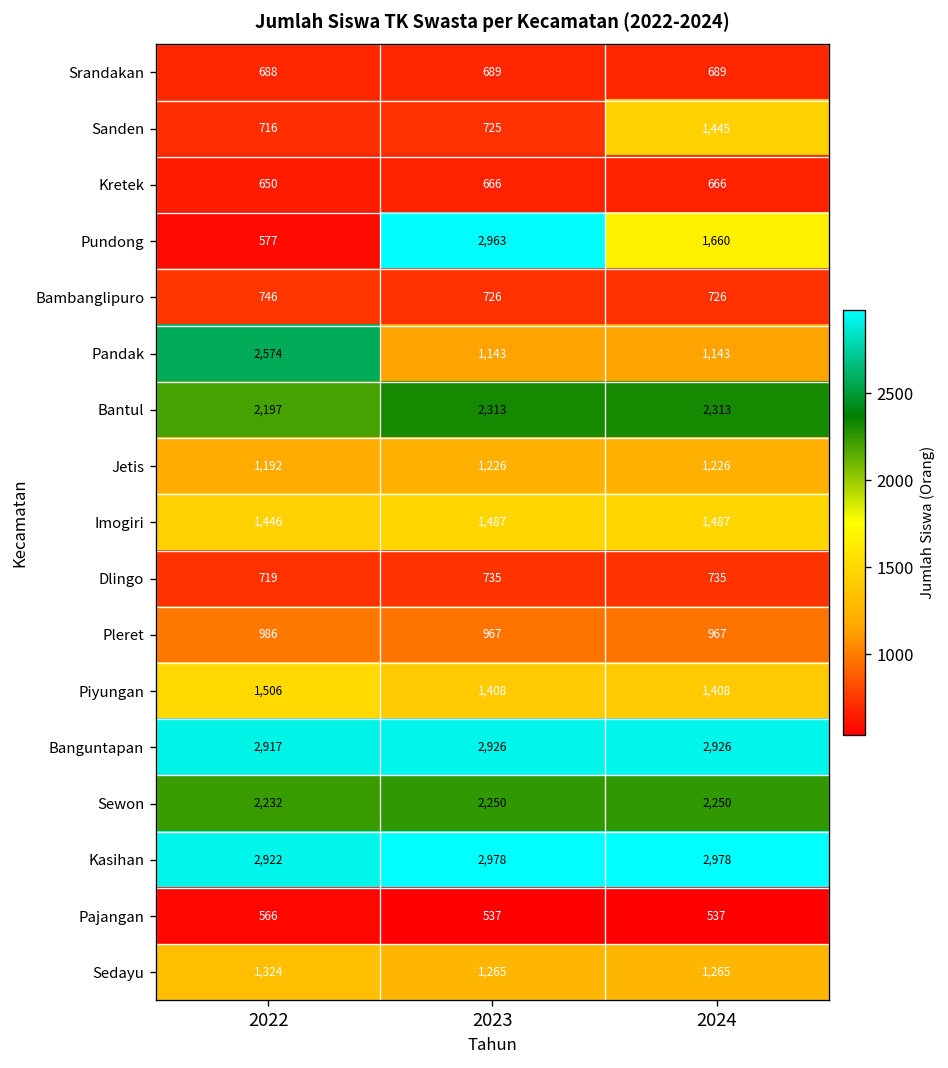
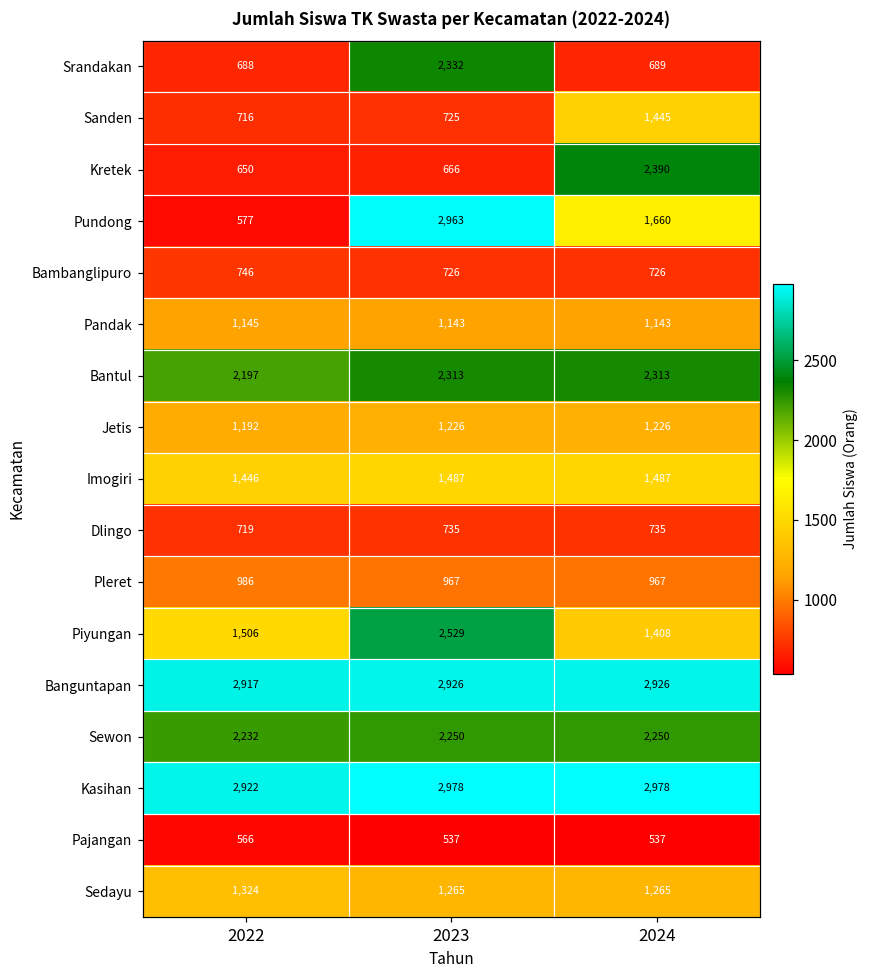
  {
    "Srandakan": {
      "2022": "688",
-     "2023": "689",
+     "2023": "2,332",
      "2024": "689"
    },
    "Sanden": {
      "2022": "716",
      "2023": "725",
      "2024": "1,445"
    },
    "Kretek": {
      "2022": "650",
      "2023": "666",
-     "2024": "666"
+     "2024": "2,390"
    },
    "Pundong": {
      "2022": "577",
      "2023": "2,963",
      "2024": "1,660"
    },
    "Bambanglipuro": {
      "2022": "746",
      "2023": "726",
      "2024": "726"
    },
    "Pandak": {
-     "2022": "2,574",
+     "2022": "1,145",
      "2023": "1,143",
      "2024": "1,143"
    },
    "Bantul": {
      "2022": "2,197",
      "2023": "2,313",
      "2024": "2,313"
    },
    "Jetis": {
      "2022": "1,192",
      "2023": "1,226",
      "2024": "1,226"
    },
    "Imogiri": {
      "2022": "1,446",
      "2023": "1,487",
      "2024": "1,487"
    },
    "Dlingo": {
      "2022": "719",
      "2023": "735",
      "2024": "735"
    },
    "Pleret": {
      "2022": "986",
      "2023": "967",
      "2024": "967"
    },
    "Piyungan": {
      "2022": "1,506",
-     "2023": "1,408",
+     "2023": "2,529",
      "2024": "1,408"
    },
    "Banguntapan": {
      "2022": "2,917",
      "2023": "2,926",
      "2024": "2,926"
    },
    "Sewon": {
      "2022": "2,232",
      "2023": "2,250",
      "2024": "2,250"
    },
    "Kasihan": {
      "2022": "2,922",
      "2023": "2,978",
      "2024": "2,978"
    },
    "Pajangan": {
      "2022": "566",
      "2023": "537",
      "2024": "537"
    },
    "Sedayu": {
      "2022": "1,324",
      "2023": "1,265",
      "2024": "1,265"
    }
  }
